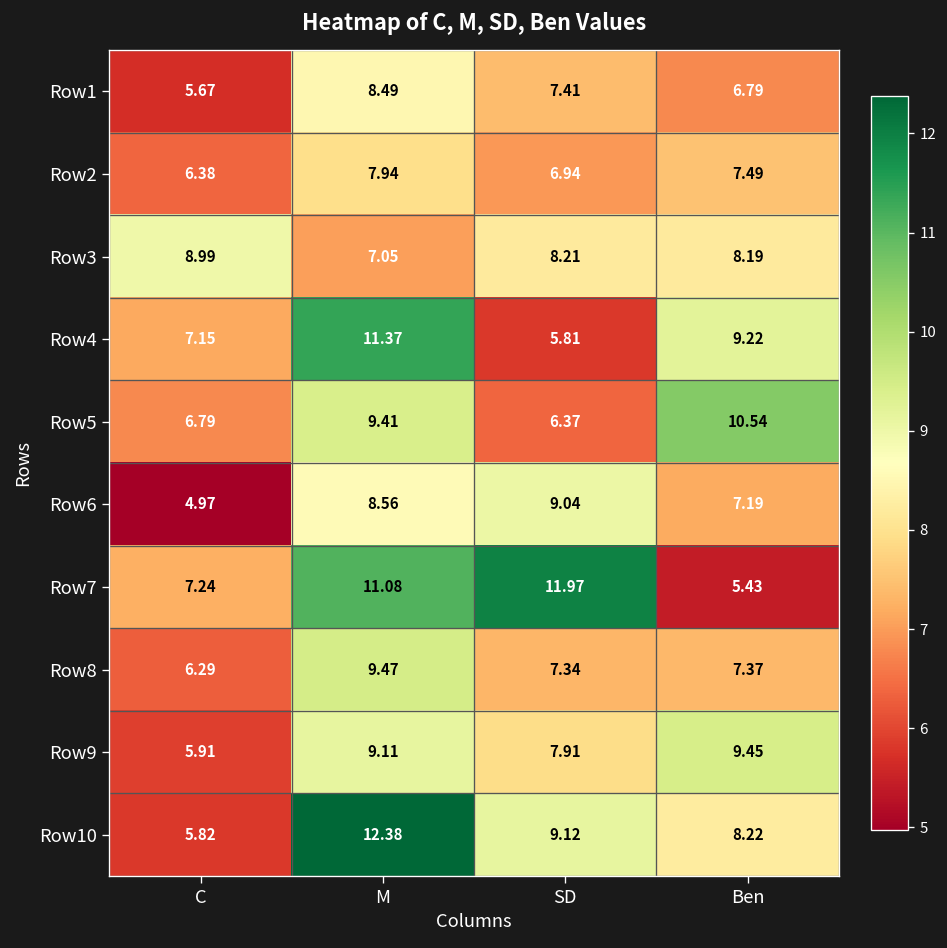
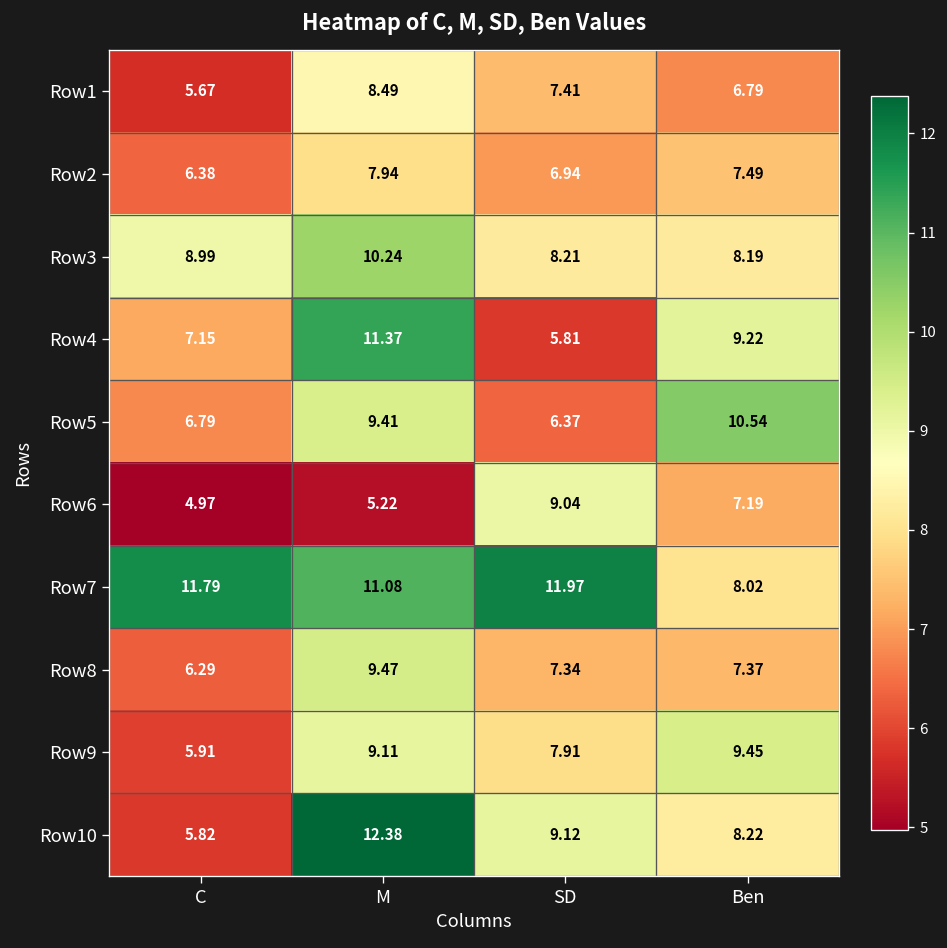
  {
    "Row1": {
      "C": 5.67,
      "M": 8.49,
      "SD": 7.41,
      "Ben": 6.79
    },
    "Row2": {
      "C": 6.38,
      "M": 7.94,
      "SD": 6.94,
      "Ben": 7.49
    },
    "Row3": {
      "C": 8.99,
-     "M": 7.05,
+     "M": 10.24,
      "SD": 8.21,
      "Ben": 8.19
    },
    "Row4": {
      "C": 7.15,
      "M": 11.37,
      "SD": 5.81,
      "Ben": 9.22
    },
    "Row5": {
      "C": 6.79,
      "M": 9.41,
      "SD": 6.37,
      "Ben": 10.54
    },
    "Row6": {
      "C": 4.97,
-     "M": 8.56,
+     "M": 5.22,
      "SD": 9.04,
      "Ben": 7.19
    },
    "Row7": {
-     "C": 7.24,
+     "C": 11.79,
      "M": 11.08,
      "SD": 11.97,
-     "Ben": 5.43
+     "Ben": 8.02
    },
    "Row8": {
      "C": 6.29,
      "M": 9.47,
      "SD": 7.34,
      "Ben": 7.37
    },
    "Row9": {
      "C": 5.91,
      "M": 9.11,
      "SD": 7.91,
      "Ben": 9.45
    },
    "Row10": {
      "C": 5.82,
      "M": 12.38,
      "SD": 9.12,
      "Ben": 8.22
    }
  }
